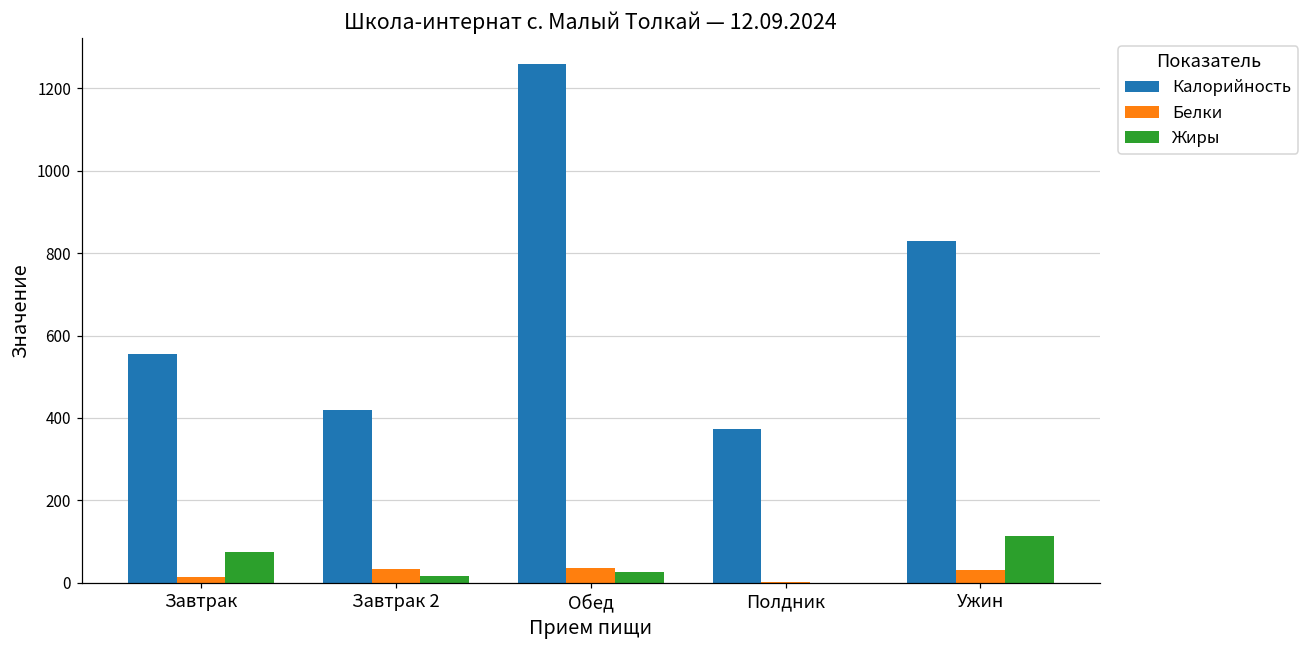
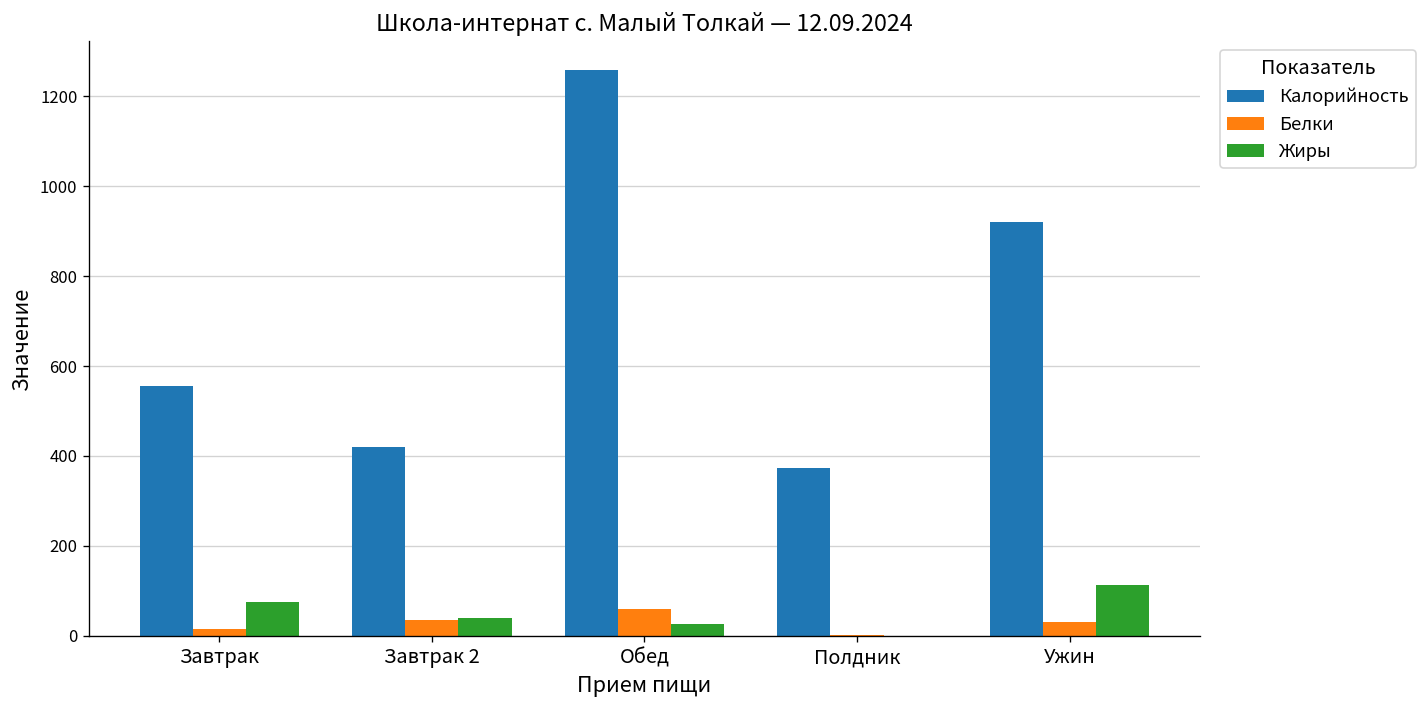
  {
    "Калорийность": {
      "Завтрак": 560,
      "Завтрак 2": 420,
      "Обед": 1260,
      "Полдник": 370,
-     "Ужин": 830
+     "Ужин": 920
    },
    "Белки": {
      "Завтрак": 10,
      "Завтрак 2": 30,
-     "Обед": 40,
+     "Обед": 60,
      "Ужин": 30
    },
    "Жиры": {
      "Завтрак": 80,
-     "Завтрак 2": 20,
+     "Завтрак 2": 40,
      "Обед": 30,
      "Полдник": 0,
      "Ужин": 110
    }
  }
